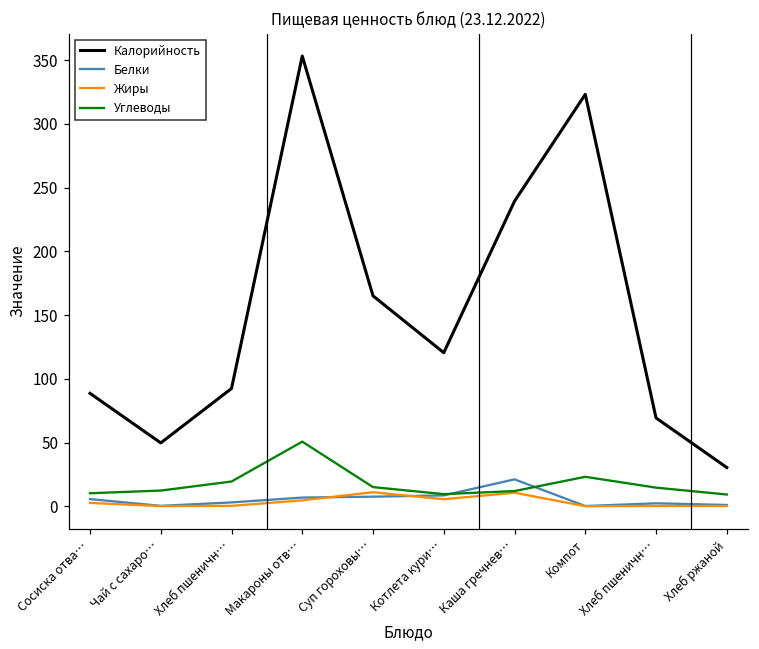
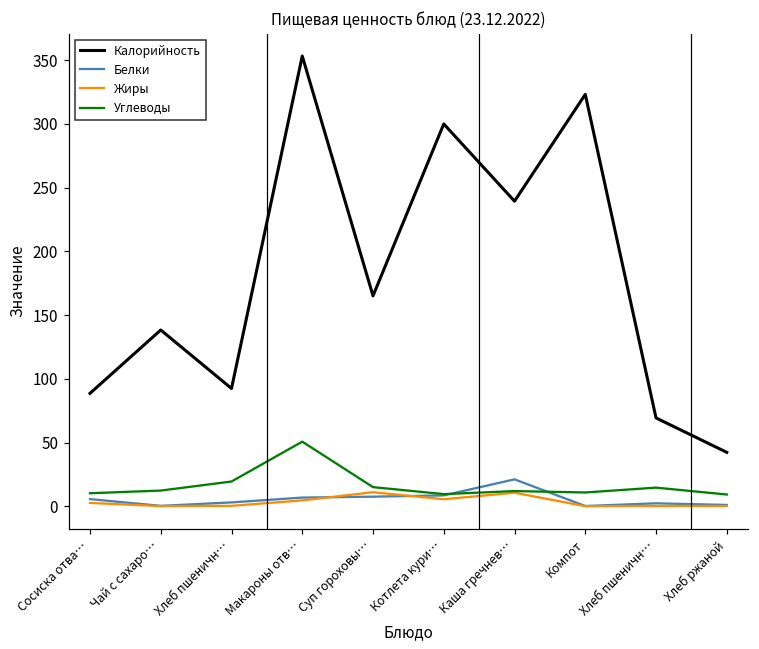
  {
    "Калорийность": {
      "Сосиска отва…": 89,
-     "Чай с сахаро…": 50,
+     "Чай с сахаро…": 138,
      "Макароны отв…": 353,
      "Суп гороховы…": 165,
-     "Котлета кури…": 121,
+     "Котлета кури…": 300,
      "Каша гречнев…": 239,
      "Компот": 323,
-     "Хлеб ржаной": 30
+     "Хлеб ржаной": 42
    },
    "Белки": {
      "Сосиска отва…": 6,
      "Макароны отв…": 7,
      "Суп гороховы…": 8,
      "Каша гречнев…": 21
    },
    "Жиры": {
      "Сосиска отва…": 3,
      "Макароны отв…": 5,
      "Суп гороховы…": 11,
      "Котлета кури…": 6
    },
    "Углеводы": {
      "Сосиска отва…": 10,
      "Чай с сахаро…": 12,
      "Макароны отв…": 51,
      "Суп гороховы…": 15,
-     "Компот": 23,
+     "Компот": 11,
      "Хлеб ржаной": 9
    }
  }
